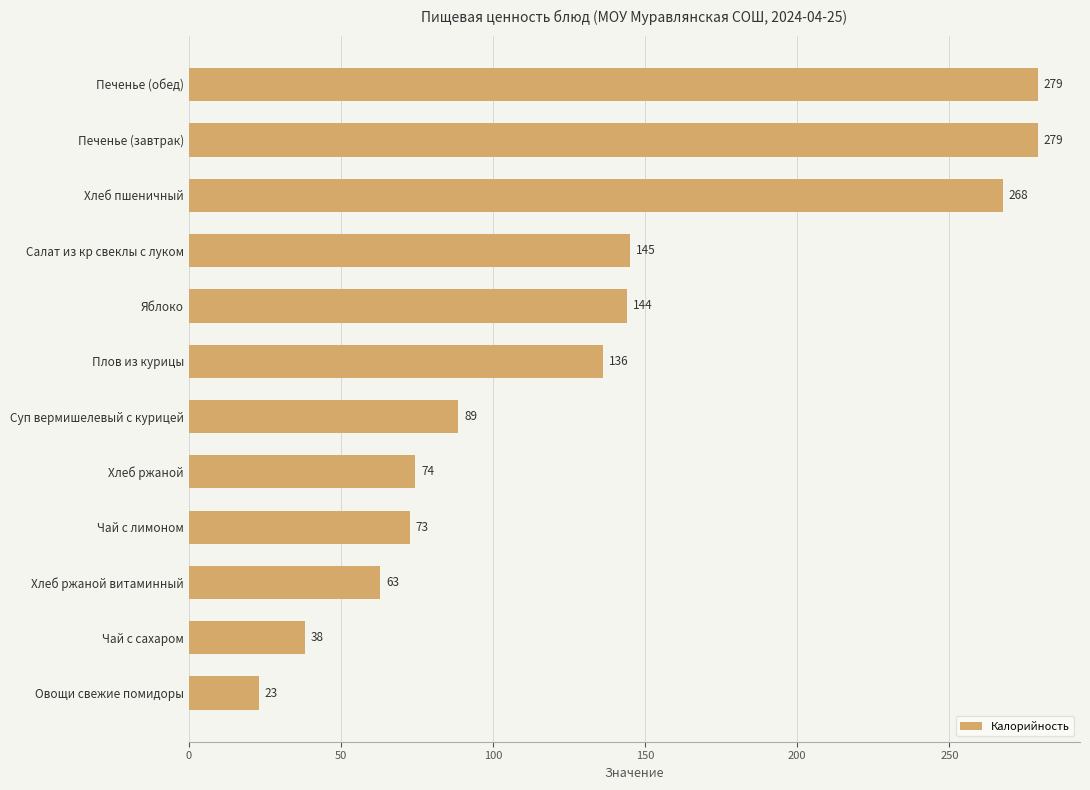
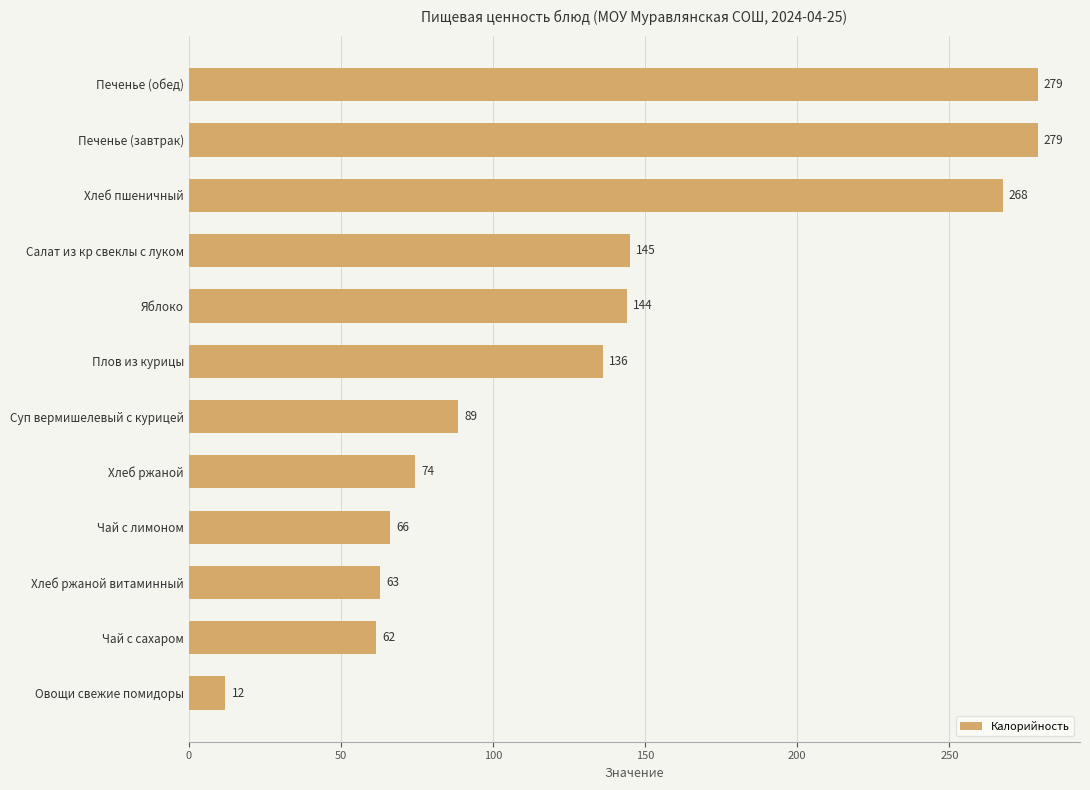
  {
    "Печенье (обед)": 279,
    "Печенье (завтрак)": 279,
    "Хлеб пшеничный": 268,
    "Салат из кр свеклы с луком": 145,
    "Яблоко": 144,
    "Плов из курицы": 136,
    "Суп вермишелевый с курицей": 89,
    "Хлеб ржаной": 74,
-   "Чай с лимоном": 73,
+   "Чай с лимоном": 66,
    "Хлеб ржаной витаминный": 63,
-   "Чай с сахаром": 38,
-   "Овощи свежие помидоры": 23
+   "Чай с сахаром": 62,
+   "Овощи свежие помидоры": 12
  }
